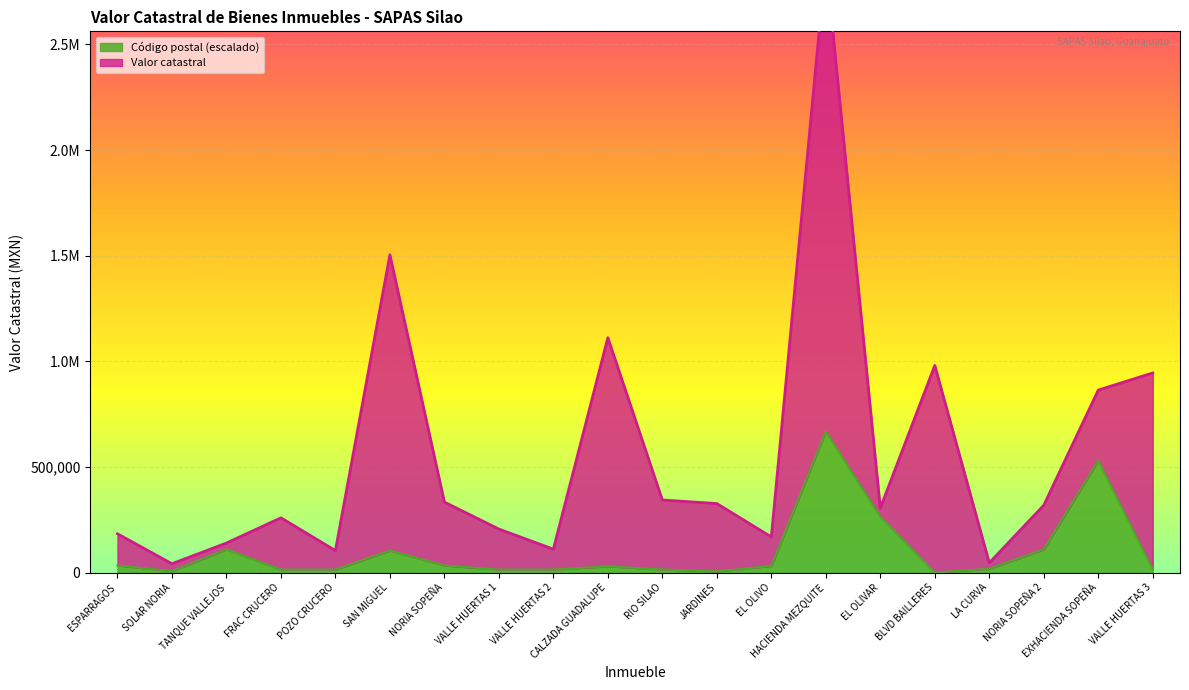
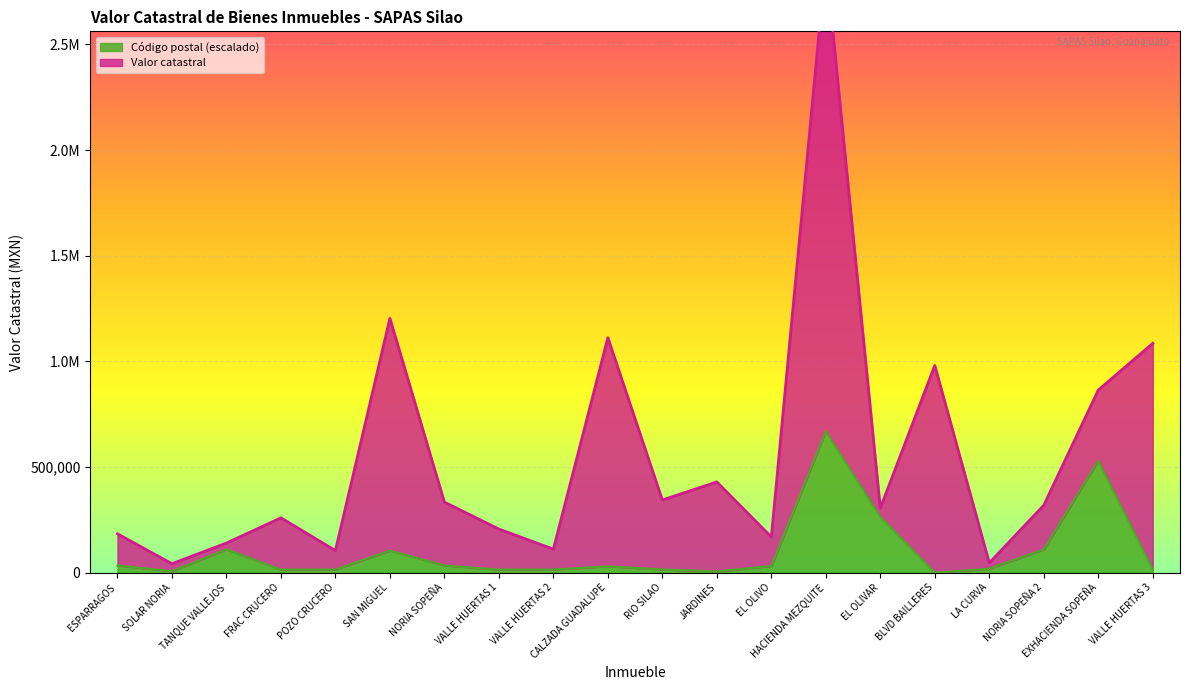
  {
    "Código postal (escalado)": {
      "ESPARRAGOS": "30,000",
      "SOLAR NORIA": "10,000",
      "TANQUE VALLEJOS": "110,000",
      "FRAC CRUCERO": "10,000",
      "POZO CRUCERO": "10,000",
      "SAN MIGUEL": "100,000",
      "NORIA SOPEÑA": "30,000",
      "VALLE HUERTAS 1": "10,000",
      "VALLE HUERTAS 2": "10,000",
      "CALZADA GUADALUPE": "30,000",
      "RIO SILAO": "10,000",
      "JARDINES": "10,000",
      "EL OLIVO": "30,000",
      "HACIENDA MEZQUITE": "670,000",
      "EL OLIVAR": "260,000",
      "BLVD BAILLERES": "0",
      "LA CURVA": "20,000",
      "NORIA SOPEÑA 2": "110,000",
      "EXHACIENDA SOPEÑA": "530,000",
      "VALLE HUERTAS 3": "10,000"
    },
    "Valor catastral": {
      "ESPARRAGOS": "150,000",
      "SOLAR NORIA": "40,000",
      "TANQUE VALLEJOS": "30,000",
      "FRAC CRUCERO": "250,000",
      "POZO CRUCERO": "90,000",
-     "SAN MIGUEL": "1,400,000",
+     "SAN MIGUEL": "1,100,000",
      "NORIA SOPEÑA": "300,000",
      "VALLE HUERTAS 1": "190,000",
      "VALLE HUERTAS 2": "100,000",
      "CALZADA GUADALUPE": "1,080,000",
      "RIO SILAO": "330,000",
-     "JARDINES": "320,000",
+     "JARDINES": "420,000",
      "EL OLIVO": "140,000",
      "EL OLIVAR": "40,000",
      "BLVD BAILLERES": "980,000",
      "LA CURVA": "30,000",
      "NORIA SOPEÑA 2": "210,000",
      "EXHACIENDA SOPEÑA": "330,000",
-     "VALLE HUERTAS 3": "930,000"
+     "VALLE HUERTAS 3": "1,070,000"
    }
  }
